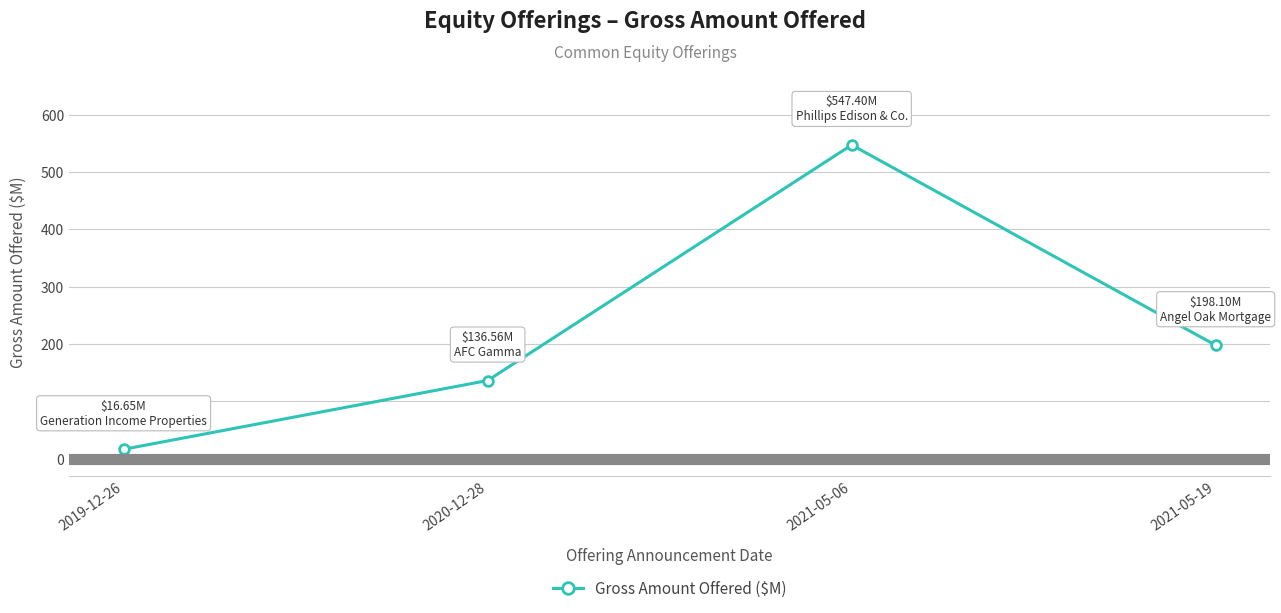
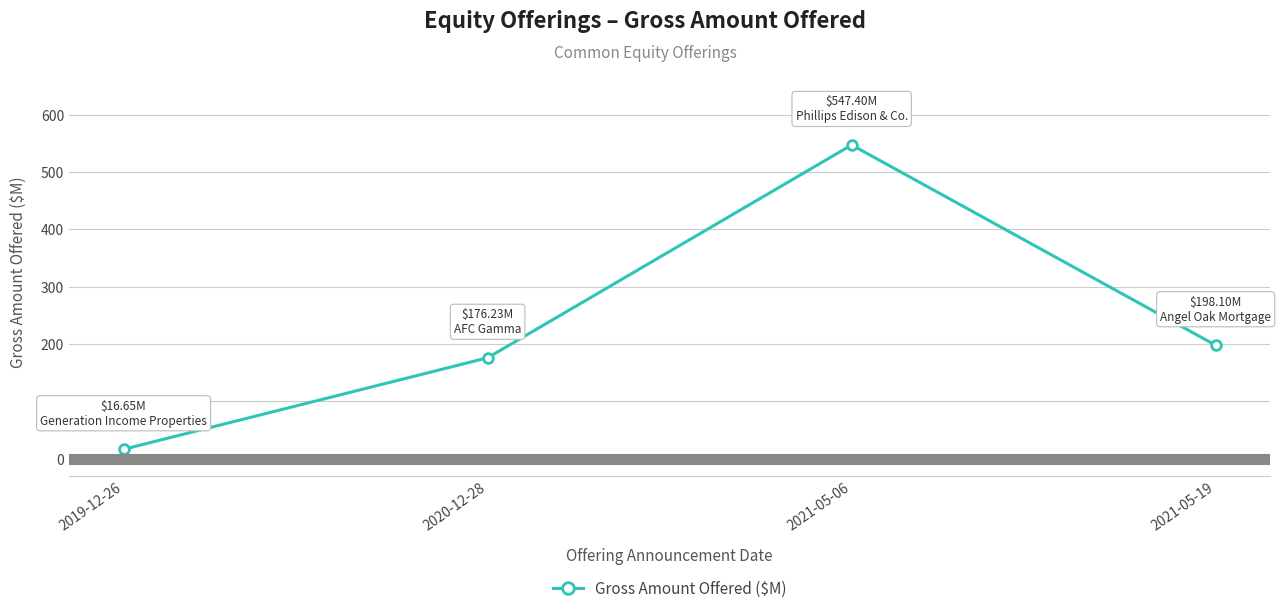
  {
-   "2020-12-28": "$136.56M"
+   "2020-12-28": "$176.23M"
  }
